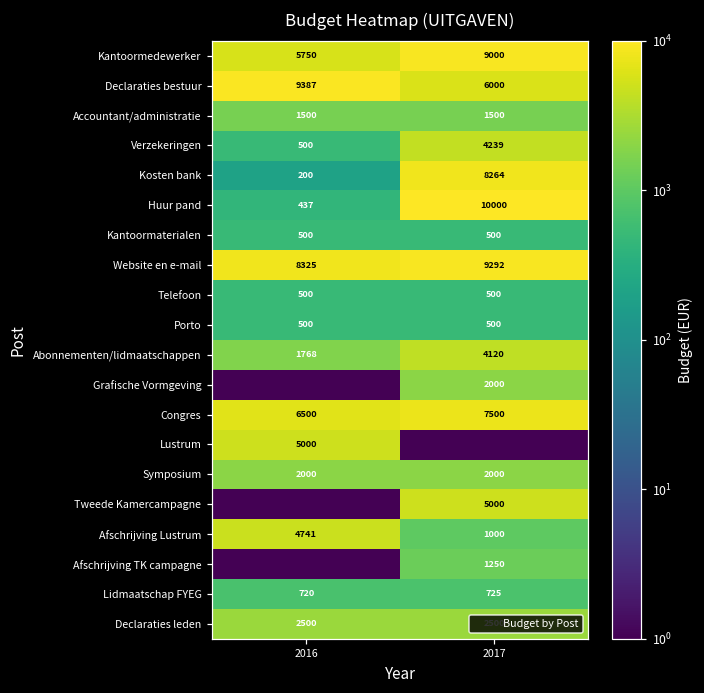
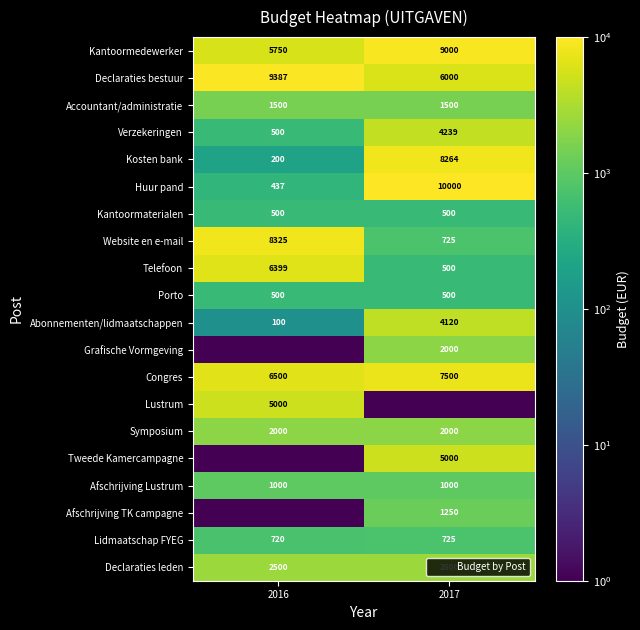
  {
    "Kantoormedewerker": {
      "2016": 5750,
      "2017": 9000
    },
    "Declaraties bestuur": {
      "2016": 9387,
      "2017": 6000
    },
    "Accountant/administratie": {
      "2016": 1500,
      "2017": 1500
    },
    "Verzekeringen": {
      "2016": 500,
      "2017": 4239
    },
    "Kosten bank": {
      "2016": 200,
      "2017": 8264
    },
    "Huur pand": {
      "2016": 437,
      "2017": 10000
    },
    "Kantoormaterialen": {
      "2016": 500,
      "2017": 500
    },
    "Website en e-mail": {
      "2016": 8325,
-     "2017": 9292
+     "2017": 725
    },
    "Telefoon": {
-     "2016": 500,
+     "2016": 6399,
      "2017": 500
    },
    "Porto": {
      "2016": 500,
      "2017": 500
    },
    "Abonnementen/lidmaatschappen": {
-     "2016": 1768,
+     "2016": 100,
      "2017": 4120
    },
    "Grafische Vormgeving": {
      "2017": 2000
    },
    "Congres": {
      "2016": 6500,
      "2017": 7500
    },
    "Lustrum": {
      "2016": 5000
    },
    "Symposium": {
      "2016": 2000,
      "2017": 2000
    },
    "Tweede Kamercampagne": {
      "2017": 5000
    },
    "Afschrijving Lustrum": {
-     "2016": 4741,
+     "2016": 1000,
      "2017": 1000
    },
    "Afschrijving TK campagne": {
      "2017": 1250
    },
    "Lidmaatschap FYEG": {
      "2016": 720,
      "2017": 725
    },
    "Declaraties leden": {
      "2016": 2500
    }
  }
